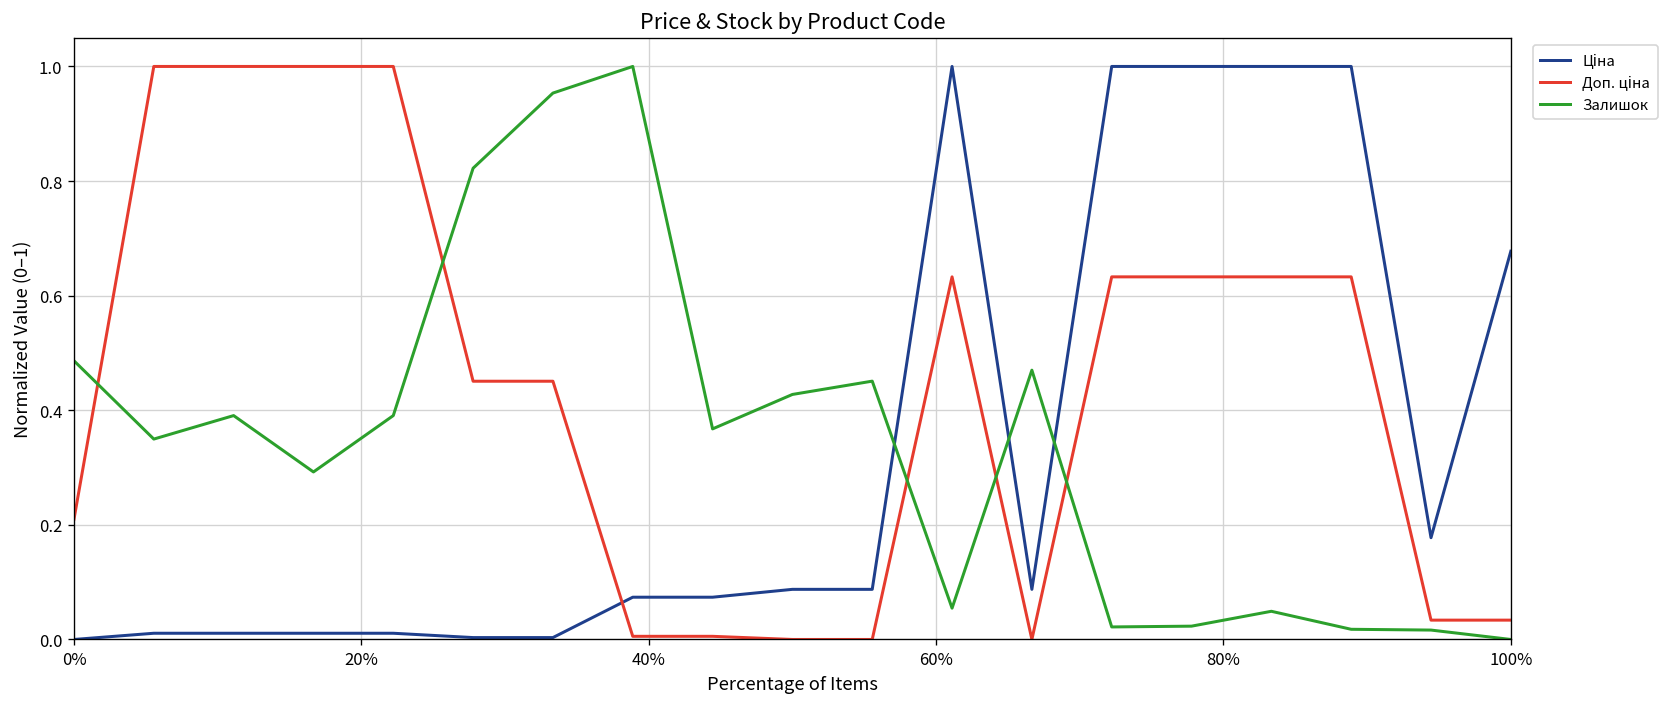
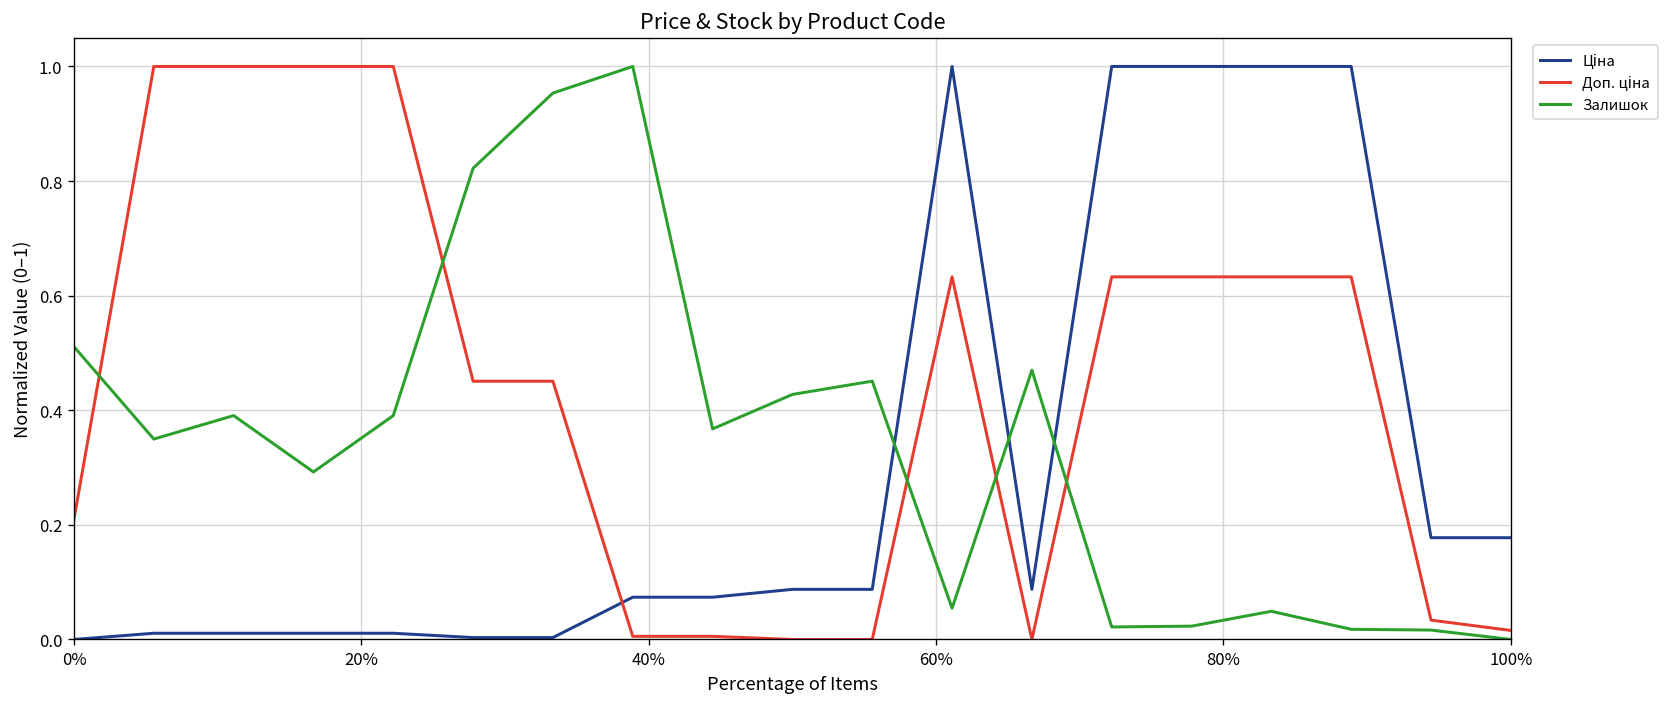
  {
    "Ціна": {
      "0%": 0.00,
-     "100%": 0.68
+     "100%": 0.18
    },
    "Доп. ціна": {
      "0%": 0.21,
-     "100%": 0.03
+     "100%": 0.02
    },
    "Залишок": {
-     "0%": 0.49,
+     "0%": 0.51,
      "100%": 0.00
    }
  }
